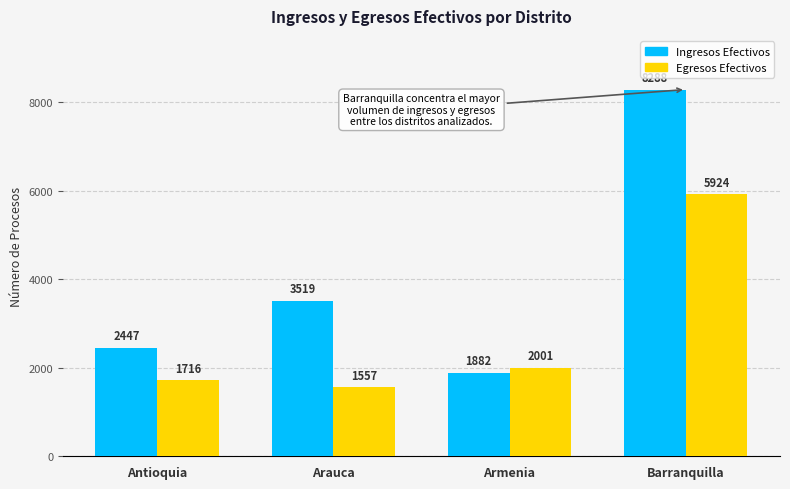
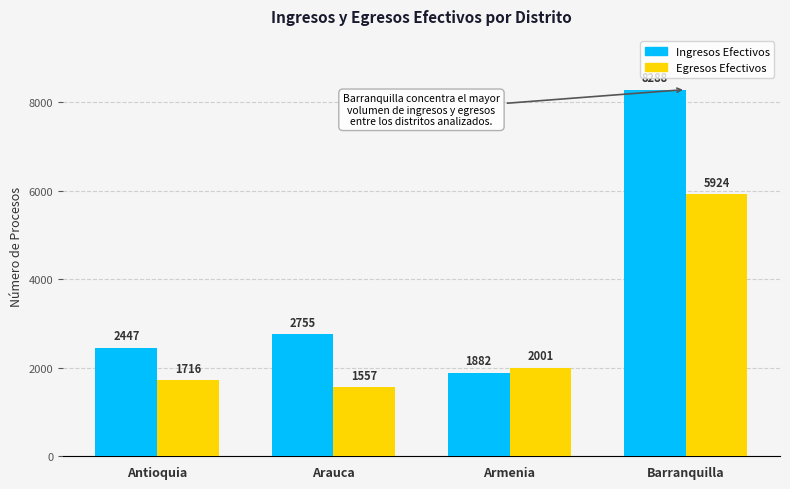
  {
    "Ingresos Efectivos": {
      "Antioquia": 2447,
-     "Arauca": 3519,
+     "Arauca": 2755,
      "Armenia": 1882
    },
    "Egresos Efectivos": {
      "Antioquia": 1716,
      "Arauca": 1557,
      "Armenia": 2001,
      "Barranquilla": 5924
    }
  }
